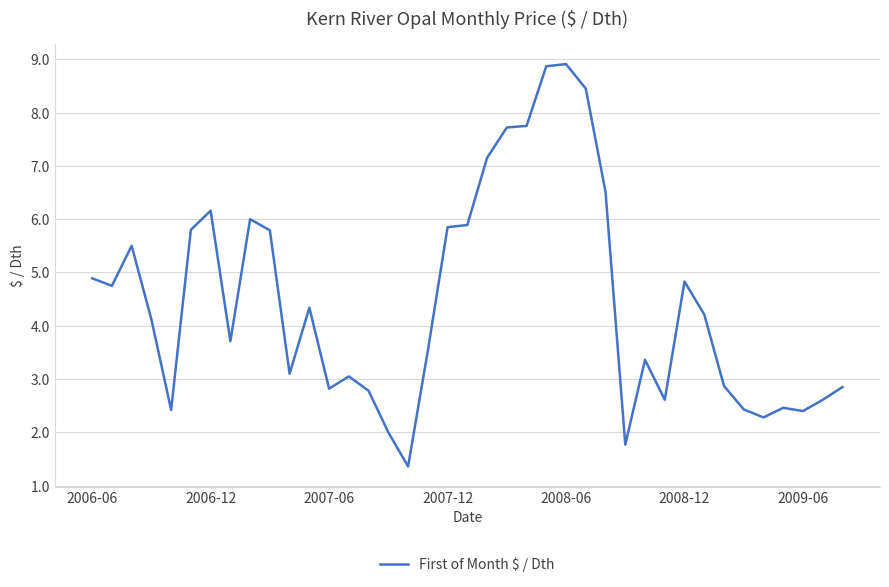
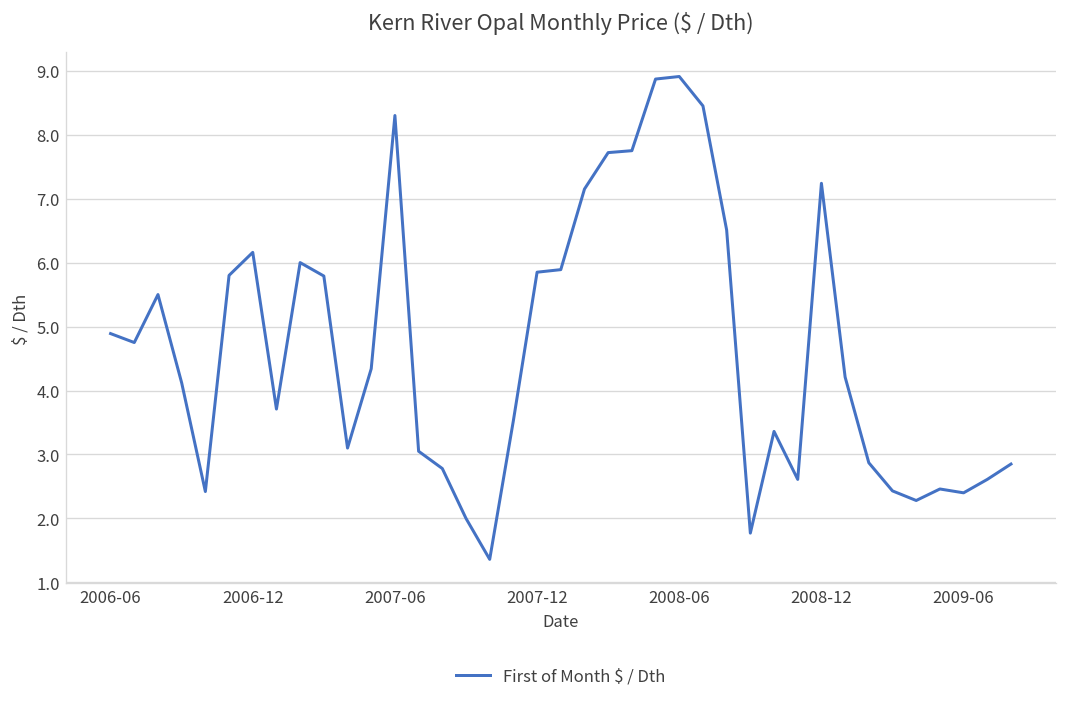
  {
    "2006-06": 4.9,
    "2006-12": 6.2,
-   "2007-06": 2.8,
+   "2007-06": 8.3,
    "2007-12": 5.9,
    "2008-06": 8.9,
-   "2008-12": 4.8,
+   "2008-12": 7.2,
    "2009-06": 2.4
  }
